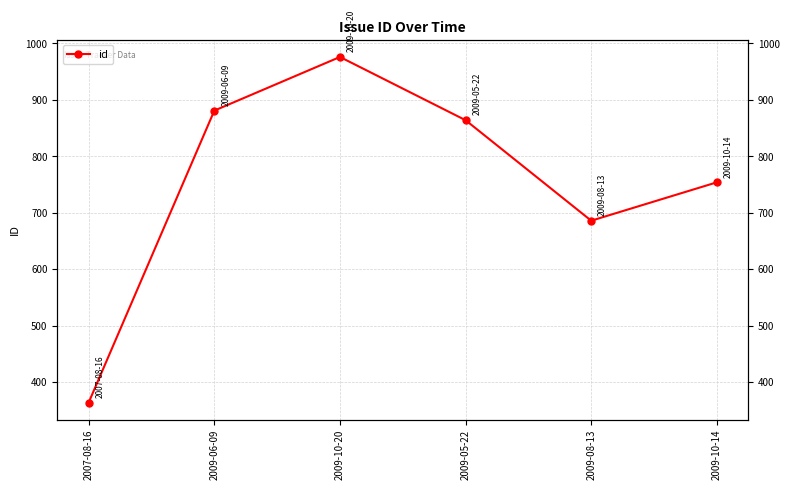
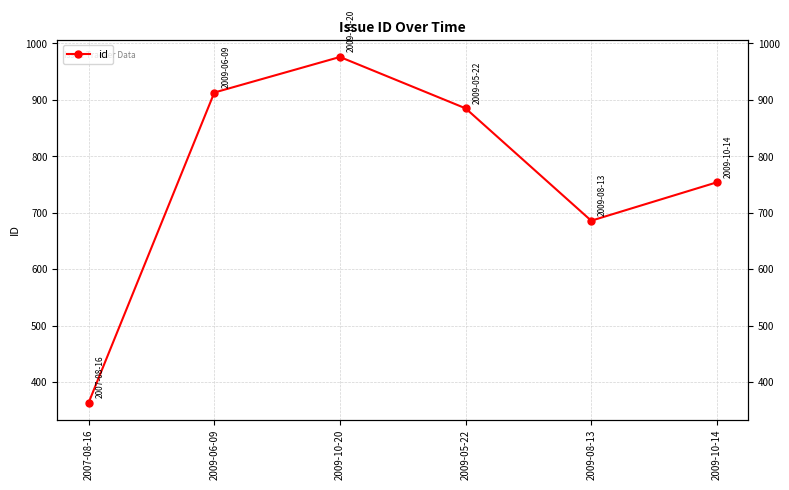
  {
-   "2009-06-09": 880,
-   "2009-05-22": 860
+   "2009-06-09": 910,
+   "2009-05-22": 890
  }
